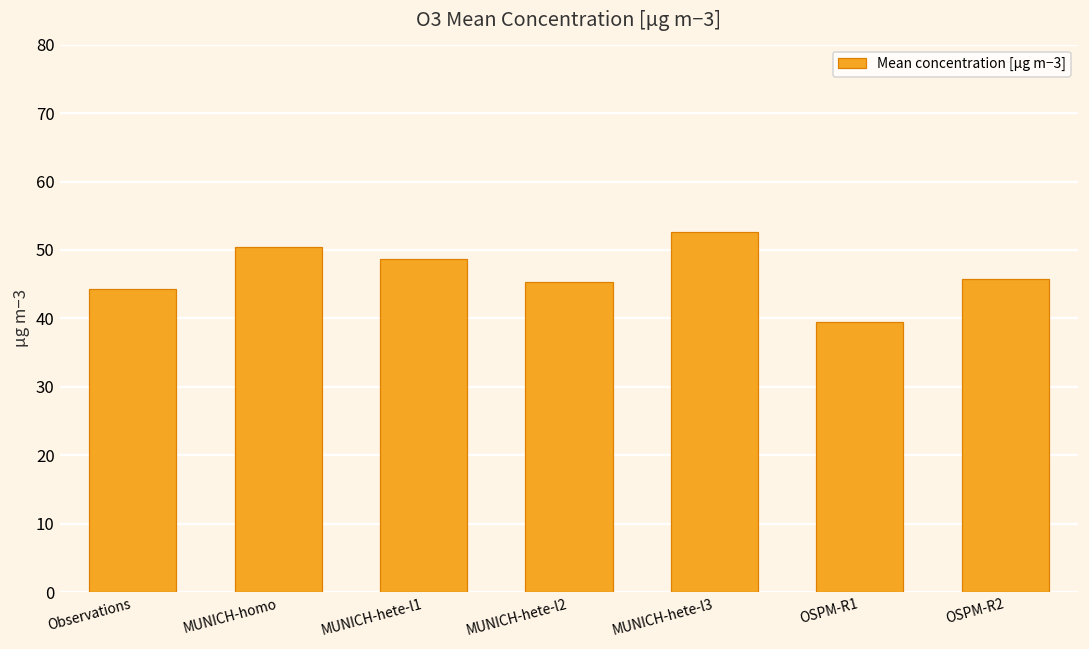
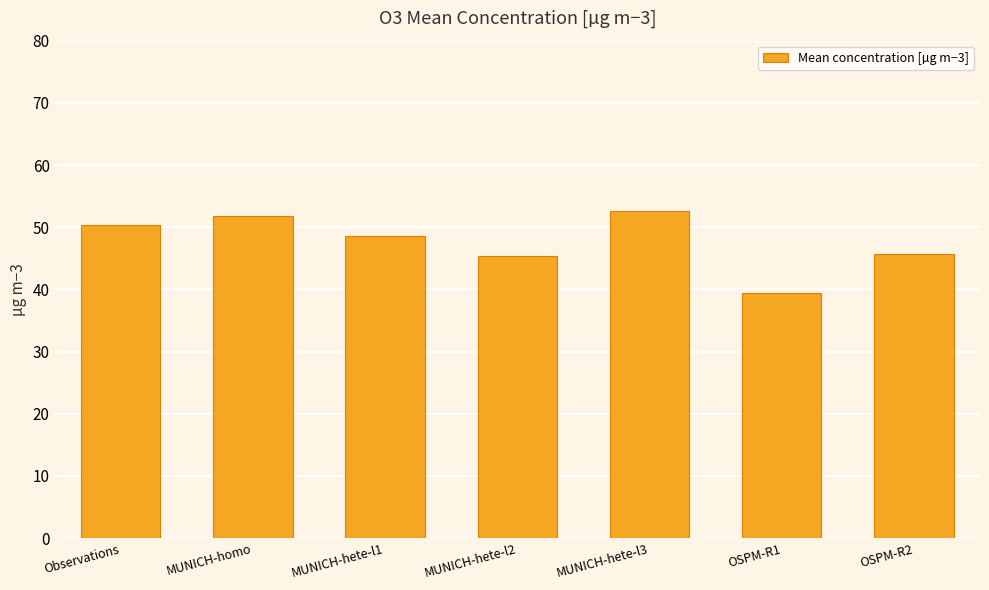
  {
-   "Observations": 44,
-   "MUNICH-homo": 50,
+   "Observations": 50,
+   "MUNICH-homo": 52,
    "MUNICH-hete-l1": 49,
    "MUNICH-hete-l2": 45,
    "MUNICH-hete-l3": 53,
    "OSPM-R1": 40,
    "OSPM-R2": 46
  }
